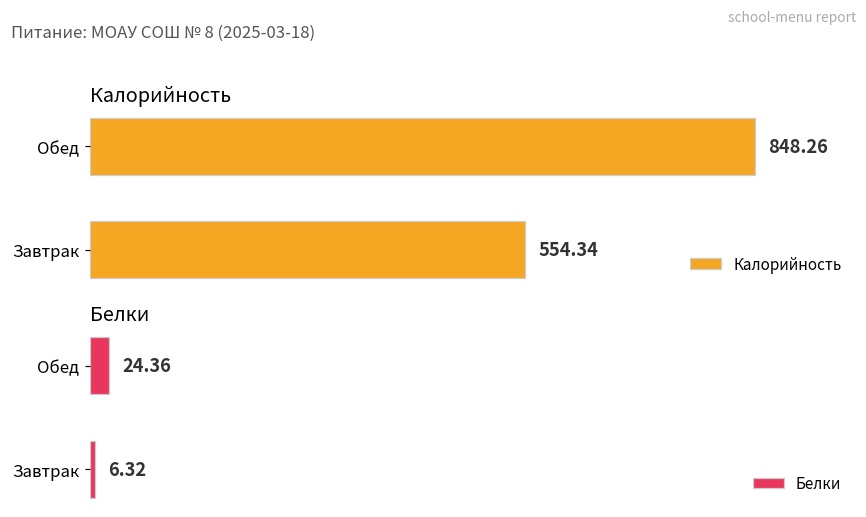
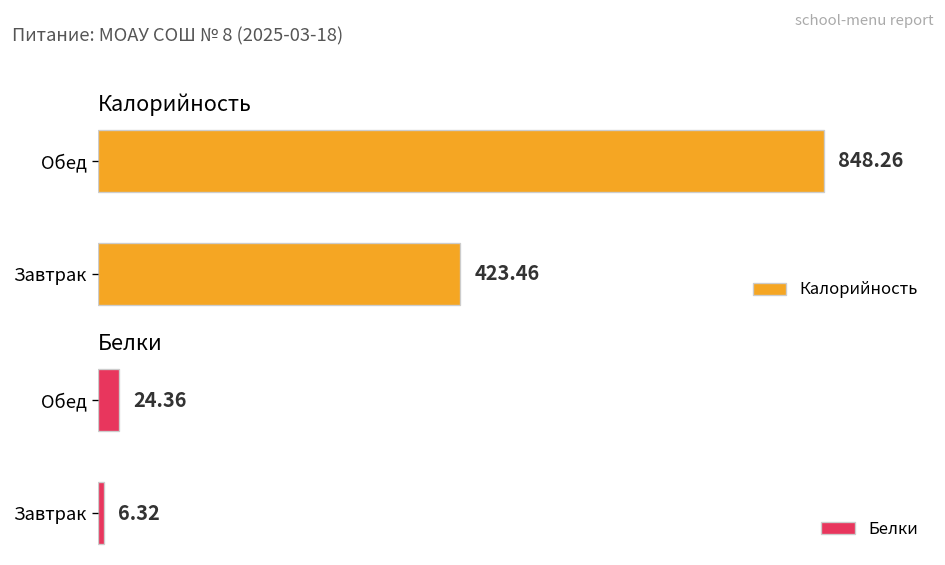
  {
    "Калорийность": {
      "Обед": 848.26,
-     "Завтрак": 554.34
+     "Завтрак": 423.46
    },
    "Белки": {
      "Обед": 24.36,
      "Завтрак": 6.32
    }
  }
